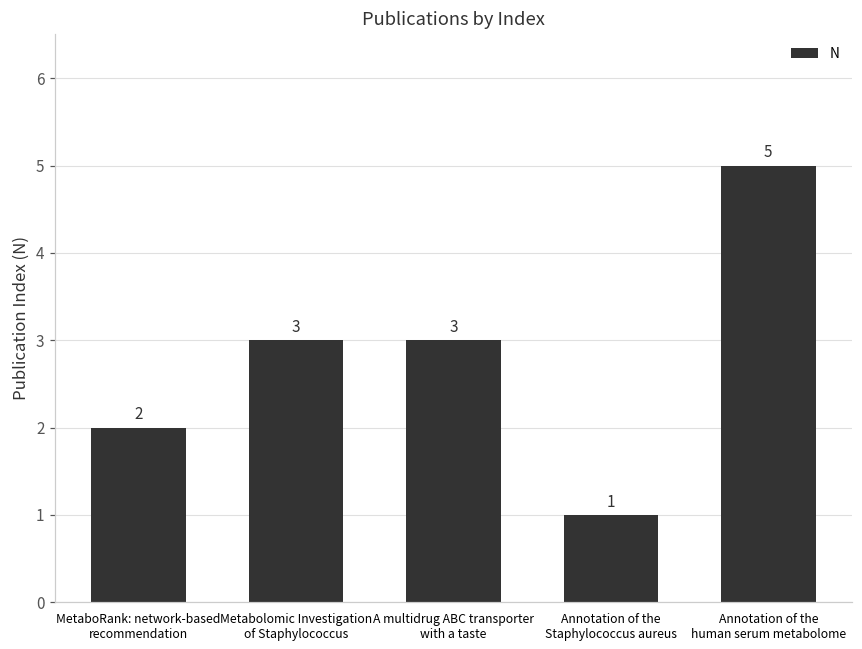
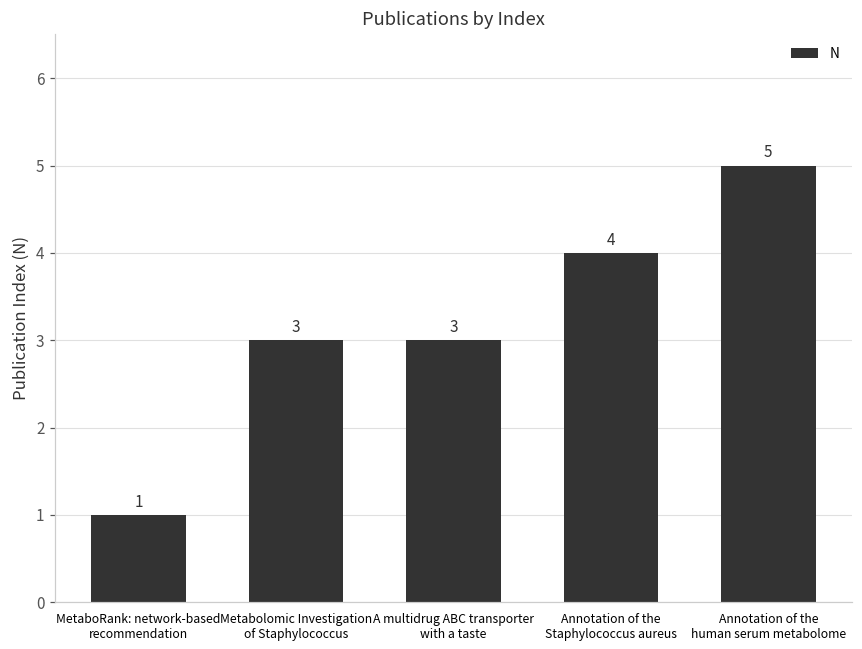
  {
-   "MetaboRank: network-based recommendation": 2,
+   "MetaboRank: network-based recommendation": 1,
    "Metabolomic Investigation of Staphylococcus": 3,
    "A multidrug ABC transporter with a taste": 3,
-   "Annotation of the Staphylococcus aureus": 1,
+   "Annotation of the Staphylococcus aureus": 4,
    "Annotation of the human serum metabolome": 5
  }
